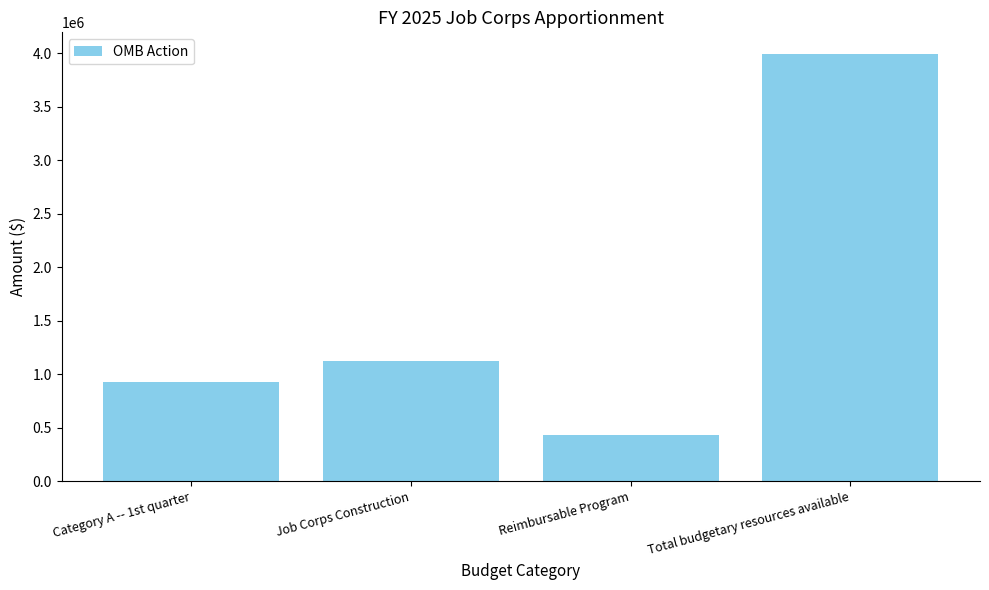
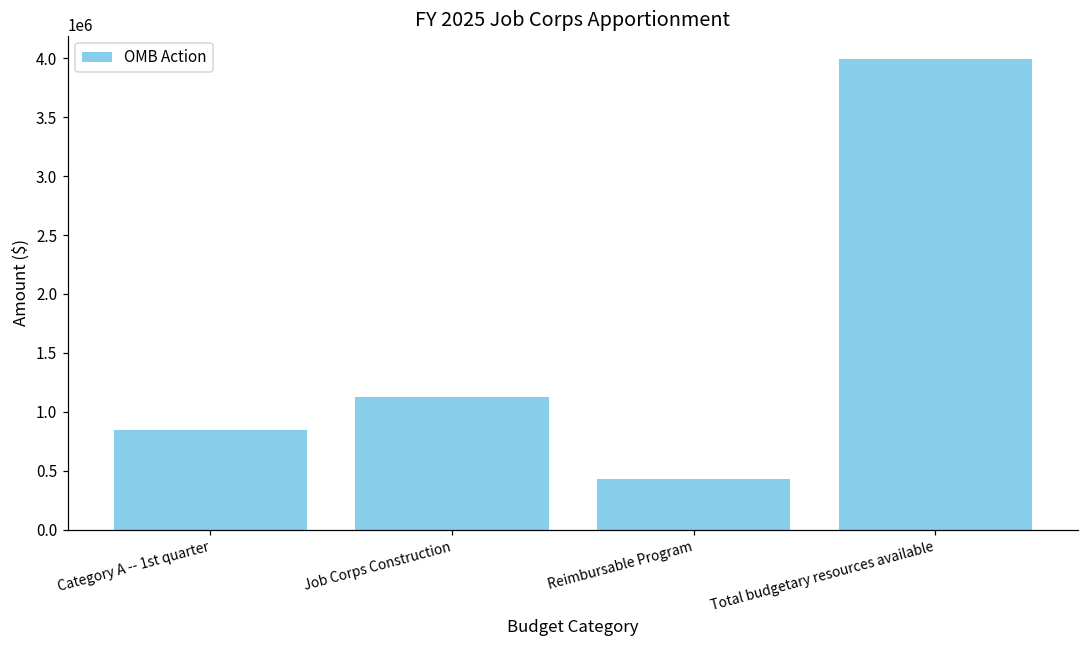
  {
-   "Category A -- 1st quarter": 930000,
+   "Category A -- 1st quarter": 840000,
    "Job Corps Construction": 1130000,
    "Reimbursable Program": 430000,
    "Total budgetary resources available": 3990000
  }
